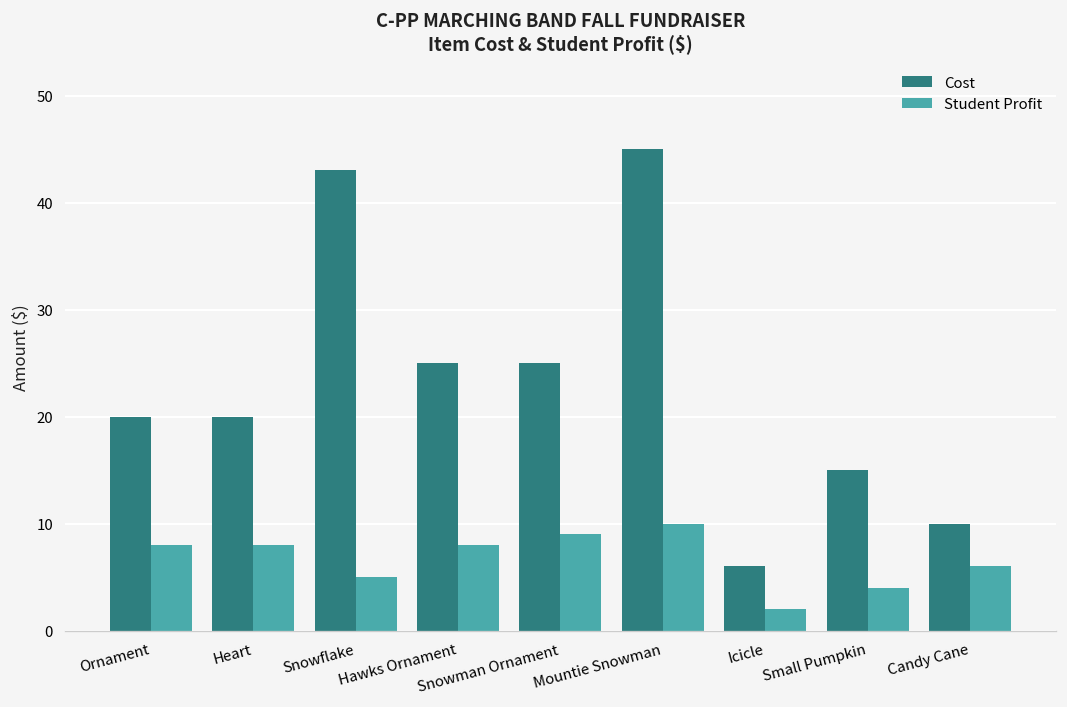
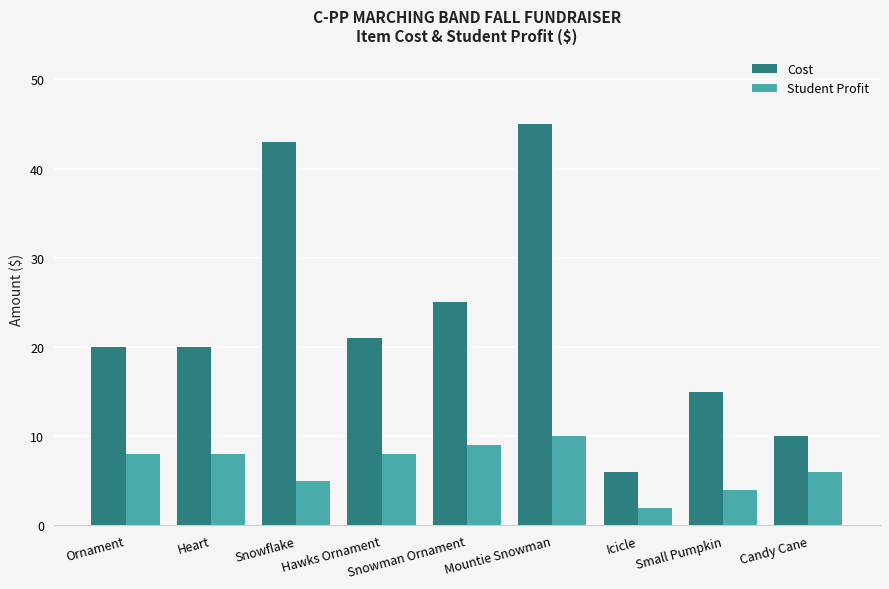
  {
    "Cost": {
      "Ornament": 20,
      "Heart": 20,
      "Snowflake": 43,
-     "Hawks Ornament": 25,
+     "Hawks Ornament": 21,
      "Snowman Ornament": 25,
      "Mountie Snowman": 45,
      "Icicle": 6,
      "Small Pumpkin": 15,
      "Candy Cane": 10
    },
    "Student Profit": {
      "Ornament": 8,
      "Heart": 8,
      "Snowflake": 5,
      "Hawks Ornament": 8,
      "Snowman Ornament": 9,
      "Mountie Snowman": 10,
      "Icicle": 2,
      "Small Pumpkin": 4,
      "Candy Cane": 6
    }
  }
